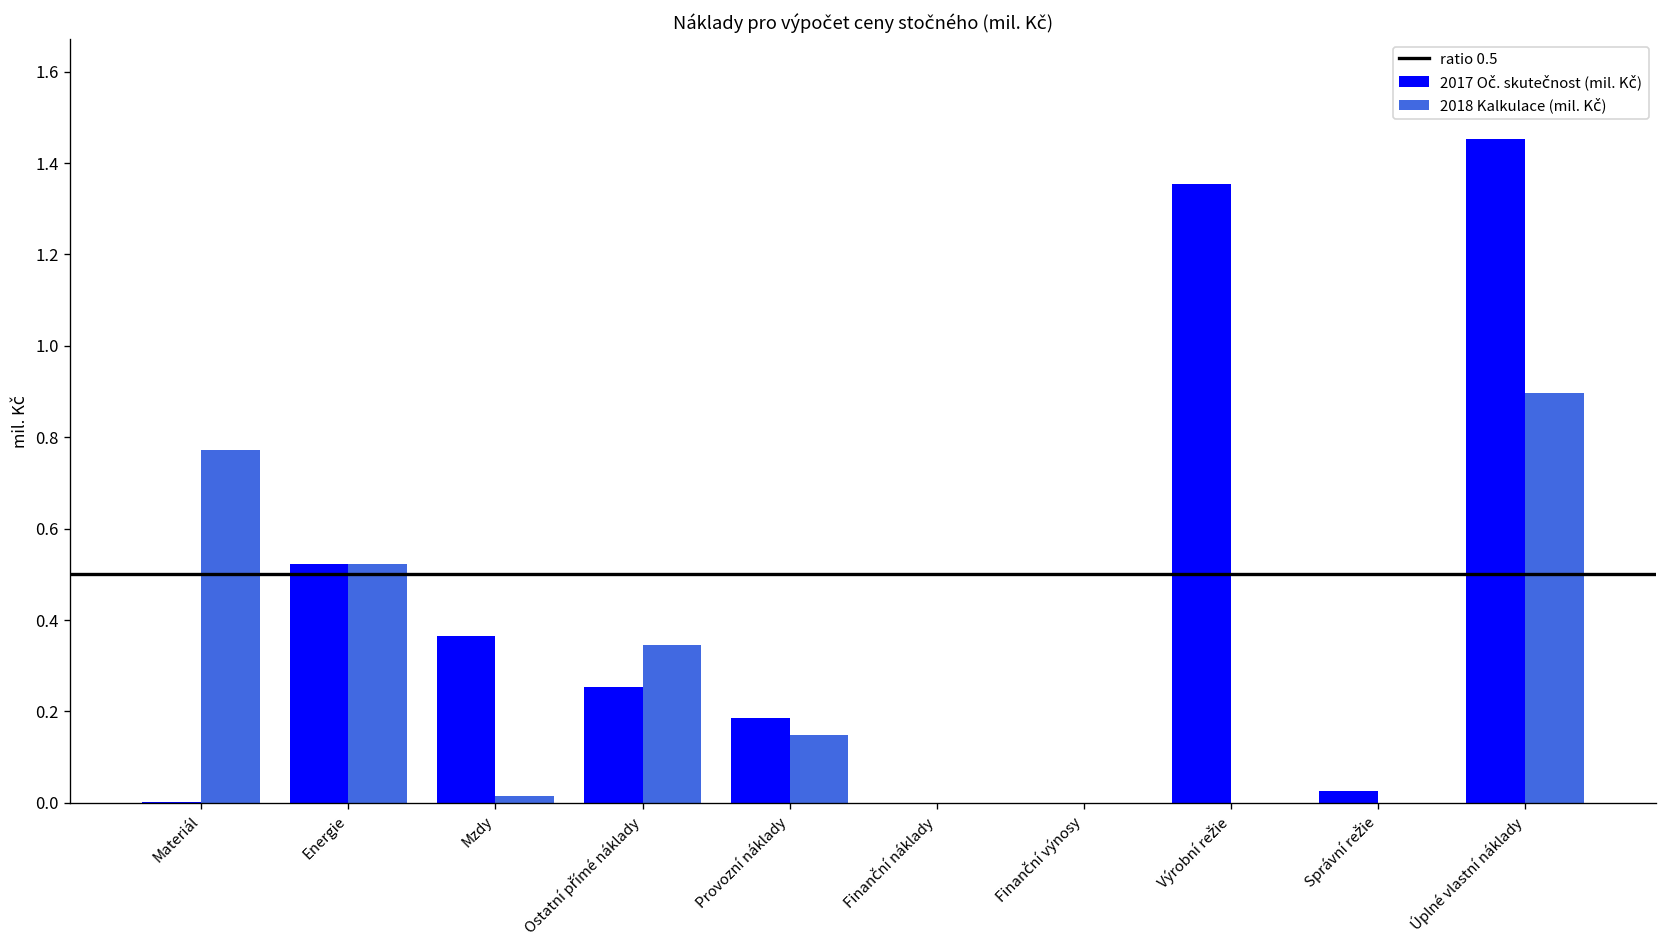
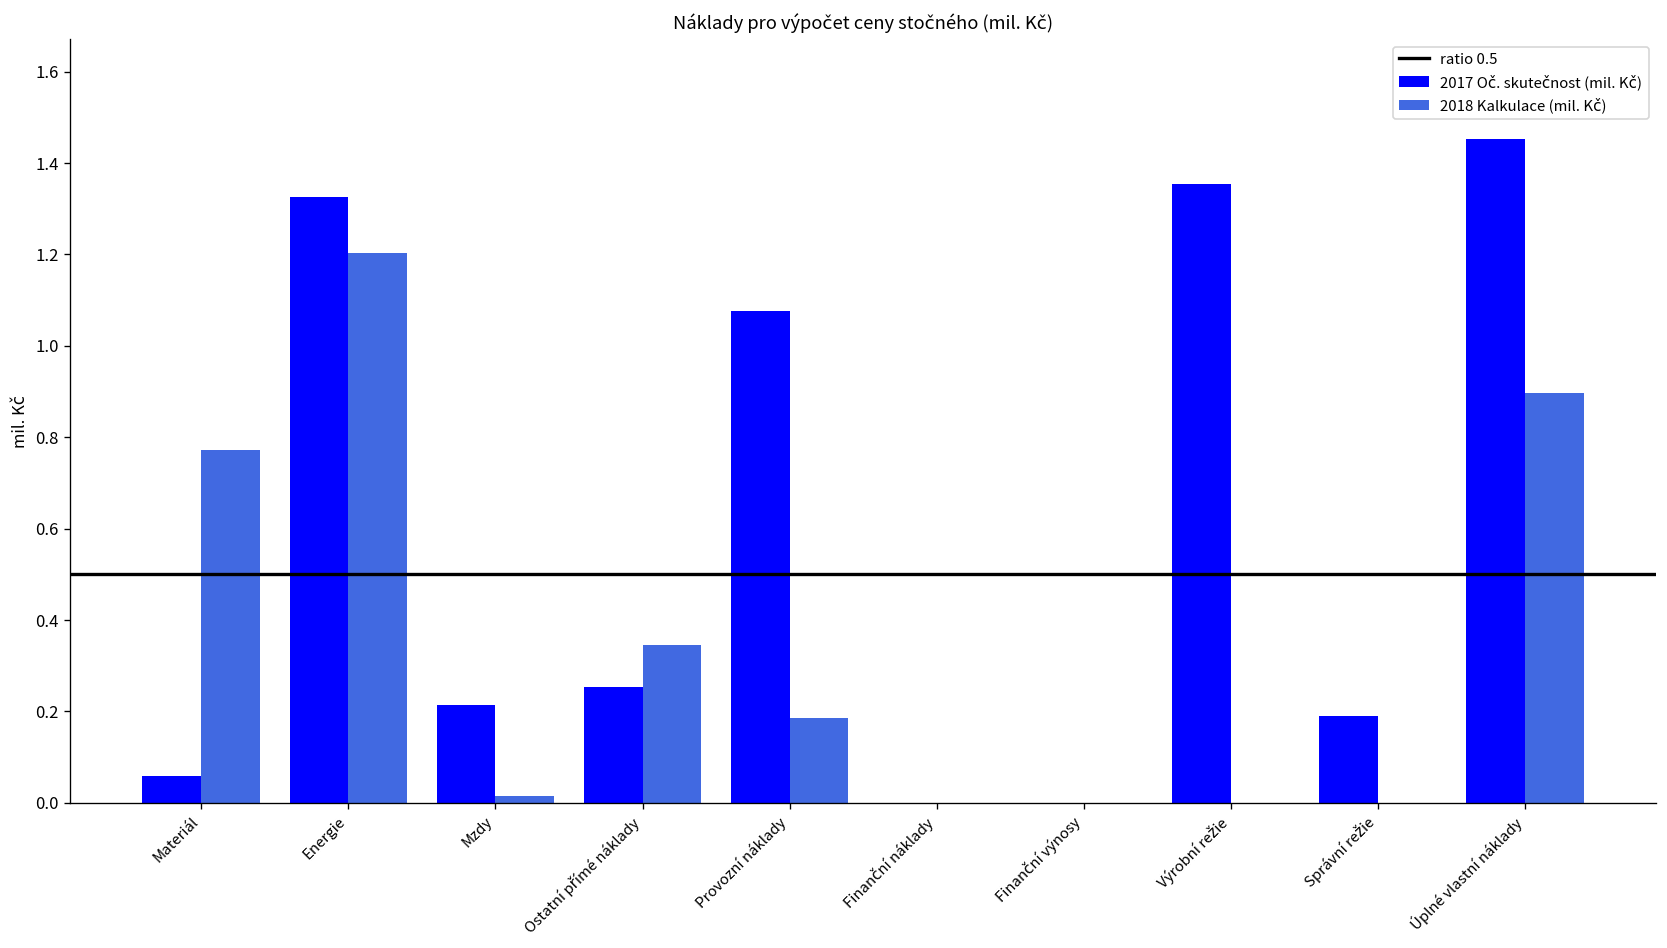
  {
    "2017 Oč. skutečnost (mil. Kč)": {
-     "Materiál": 0.00,
-     "Energie": 0.52,
-     "Mzdy": 0.37,
+     "Materiál": 0.06,
+     "Energie": 1.33,
+     "Mzdy": 0.22,
      "Ostatní přímé náklady": 0.25,
-     "Provozní náklady": 0.19,
+     "Provozní náklady": 1.08,
      "Finanční náklady": 0.00,
      "Finanční výnosy": 0.00,
      "Výrobní režie": 1.35,
-     "Správní režie": 0.03,
+     "Správní režie": 0.19,
      "Úplné vlastní náklady": 1.45
    },
    "2018 Kalkulace (mil. Kč)": {
      "Materiál": 0.77,
-     "Energie": 0.52,
+     "Energie": 1.20,
      "Mzdy": 0.02,
      "Ostatní přímé náklady": 0.35,
-     "Provozní náklady": 0.15,
+     "Provozní náklady": 0.19,
      "Finanční náklady": 0.00,
      "Finanční výnosy": 0.00,
      "Výrobní režie": 0.00,
      "Správní režie": 0.00,
      "Úplné vlastní náklady": 0.90
    }
  }
